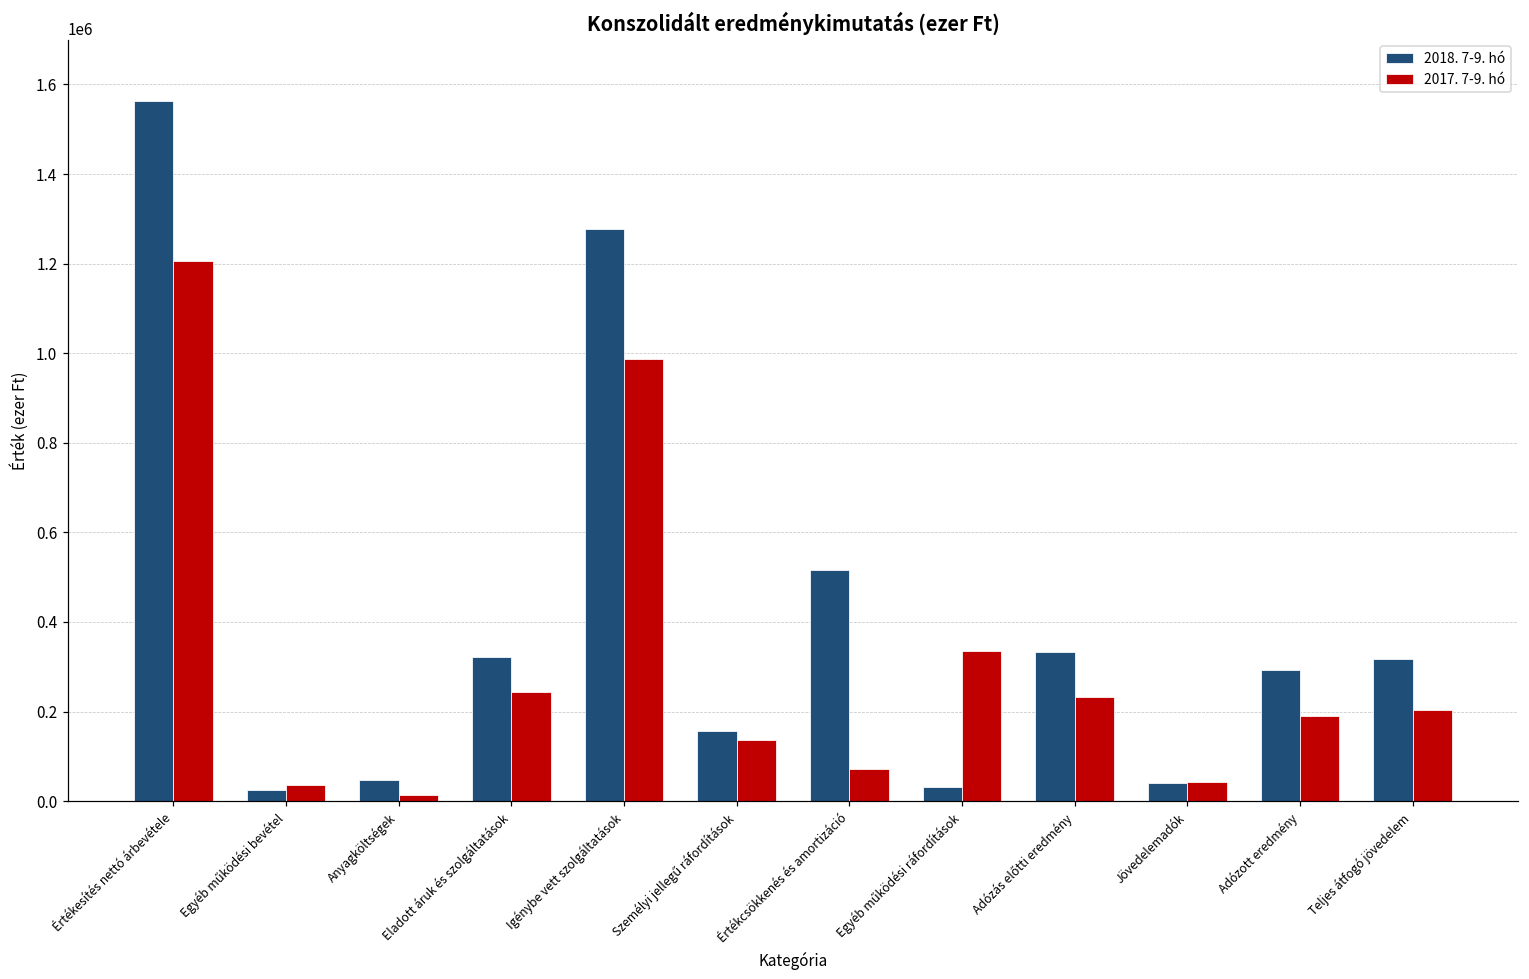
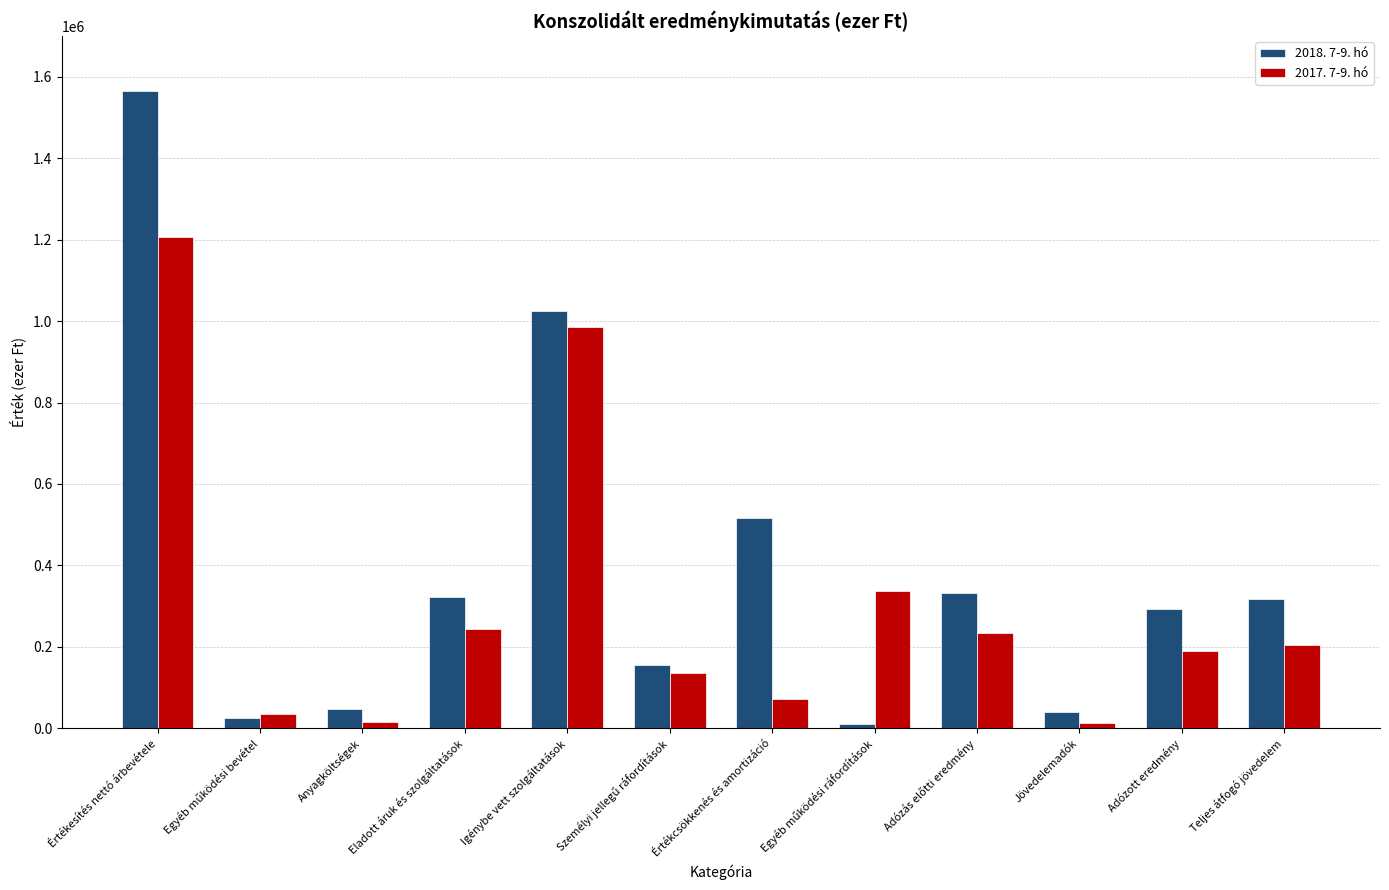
  {
    "2018. 7-9. hó": {
      "Értékesítés nettó árbevétele": 1560000,
      "Egyéb működési bevétel": 30000,
      "Anyagköltségek": 50000,
      "Eladott áruk és szolgáltatások": 320000,
-     "Igénybe vett szolgáltatások": 1280000,
+     "Igénybe vett szolgáltatások": 1030000,
      "Személyi jellegű ráfordítások": 160000,
      "Értékcsökkenés és amortizáció": 520000,
-     "Egyéb működési ráfordítások": 30000,
+     "Egyéb működési ráfordítások": 10000,
      "Adózás előtti eredmény": 330000,
      "Jövedelemadók": 40000,
      "Adózott eredmény": 290000,
      "Teljes átfogó jövedelem": 320000
    },
    "2017. 7-9. hó": {
      "Értékesítés nettó árbevétele": 1210000,
      "Egyéb működési bevétel": 40000,
      "Anyagköltségek": 10000,
      "Eladott áruk és szolgáltatások": 240000,
      "Igénybe vett szolgáltatások": 990000,
      "Személyi jellegű ráfordítások": 140000,
      "Értékcsökkenés és amortizáció": 70000,
      "Egyéb működési ráfordítások": 340000,
      "Adózás előtti eredmény": 230000,
-     "Jövedelemadók": 40000,
+     "Jövedelemadók": 10000,
      "Adózott eredmény": 190000,
      "Teljes átfogó jövedelem": 200000
    }
  }
